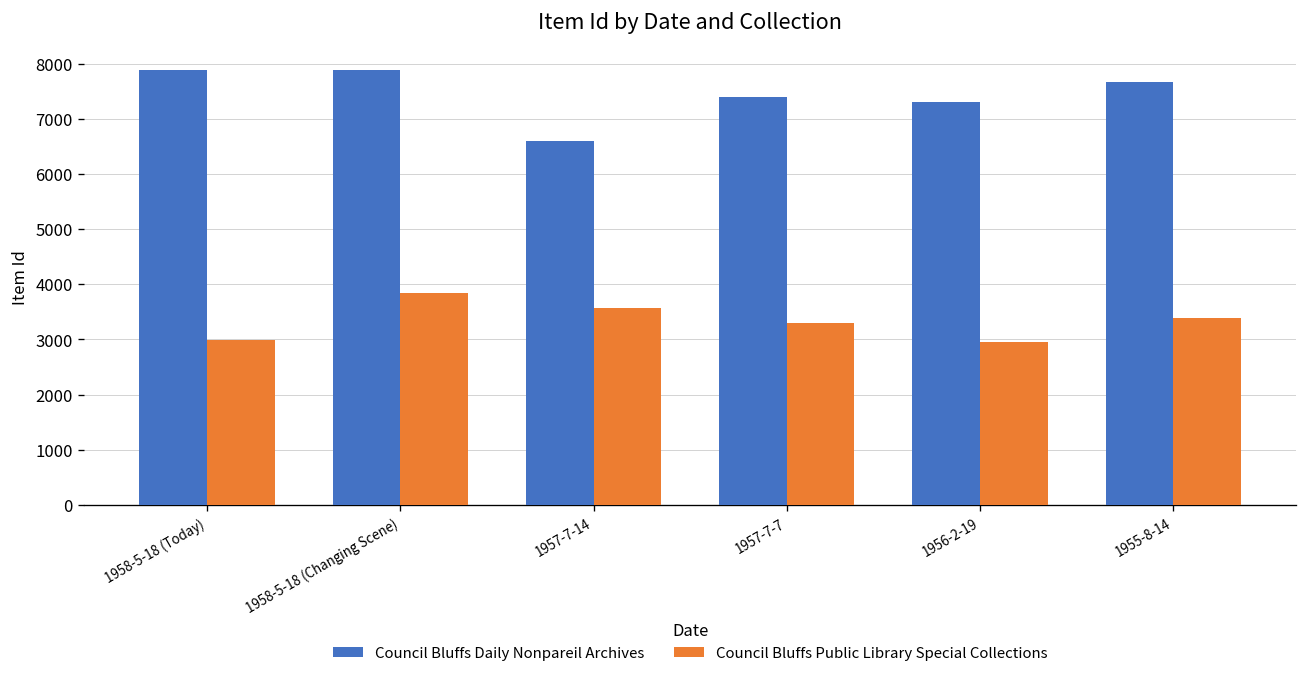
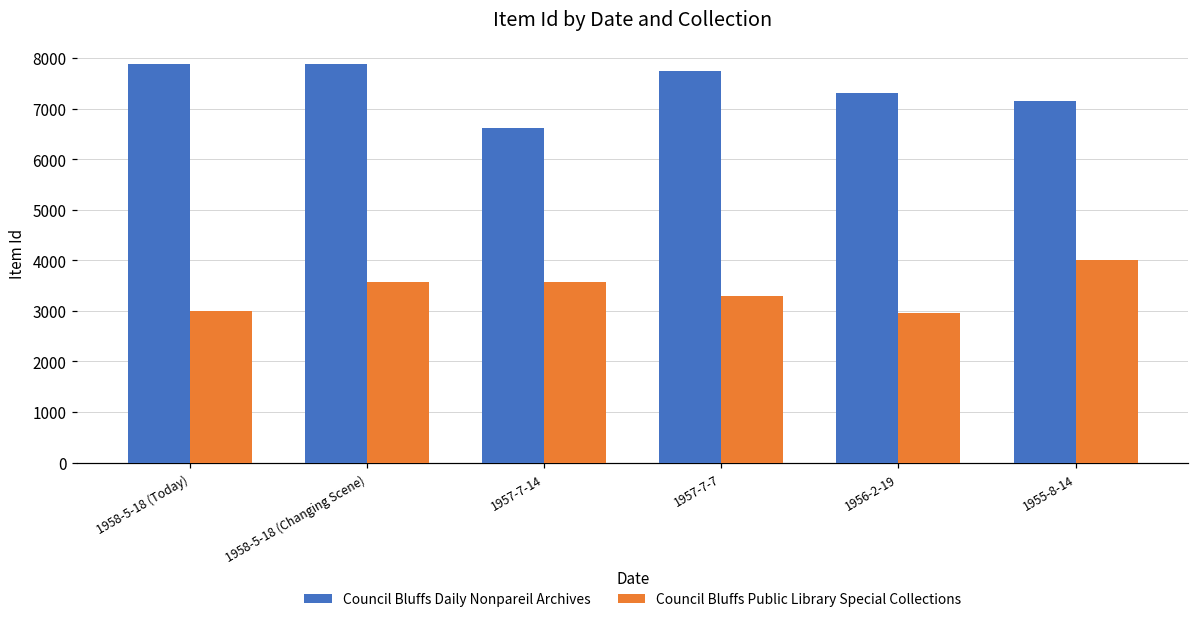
  {
    "Council Bluffs Daily Nonpareil Archives": {
      "1958-5-18 (Today)": 7900,
      "1958-5-18 (Changing Scene)": 7900,
      "1957-7-14": 6600,
-     "1957-7-7": 7400,
+     "1957-7-7": 7700,
      "1956-2-19": 7300,
-     "1955-8-14": 7700
+     "1955-8-14": 7100
    },
    "Council Bluffs Public Library Special Collections": {
      "1958-5-18 (Today)": 3000,
-     "1958-5-18 (Changing Scene)": 3800,
+     "1958-5-18 (Changing Scene)": 3600,
      "1957-7-14": 3600,
      "1957-7-7": 3300,
      "1956-2-19": 2900,
-     "1955-8-14": 3400
+     "1955-8-14": 4000
    }
  }
